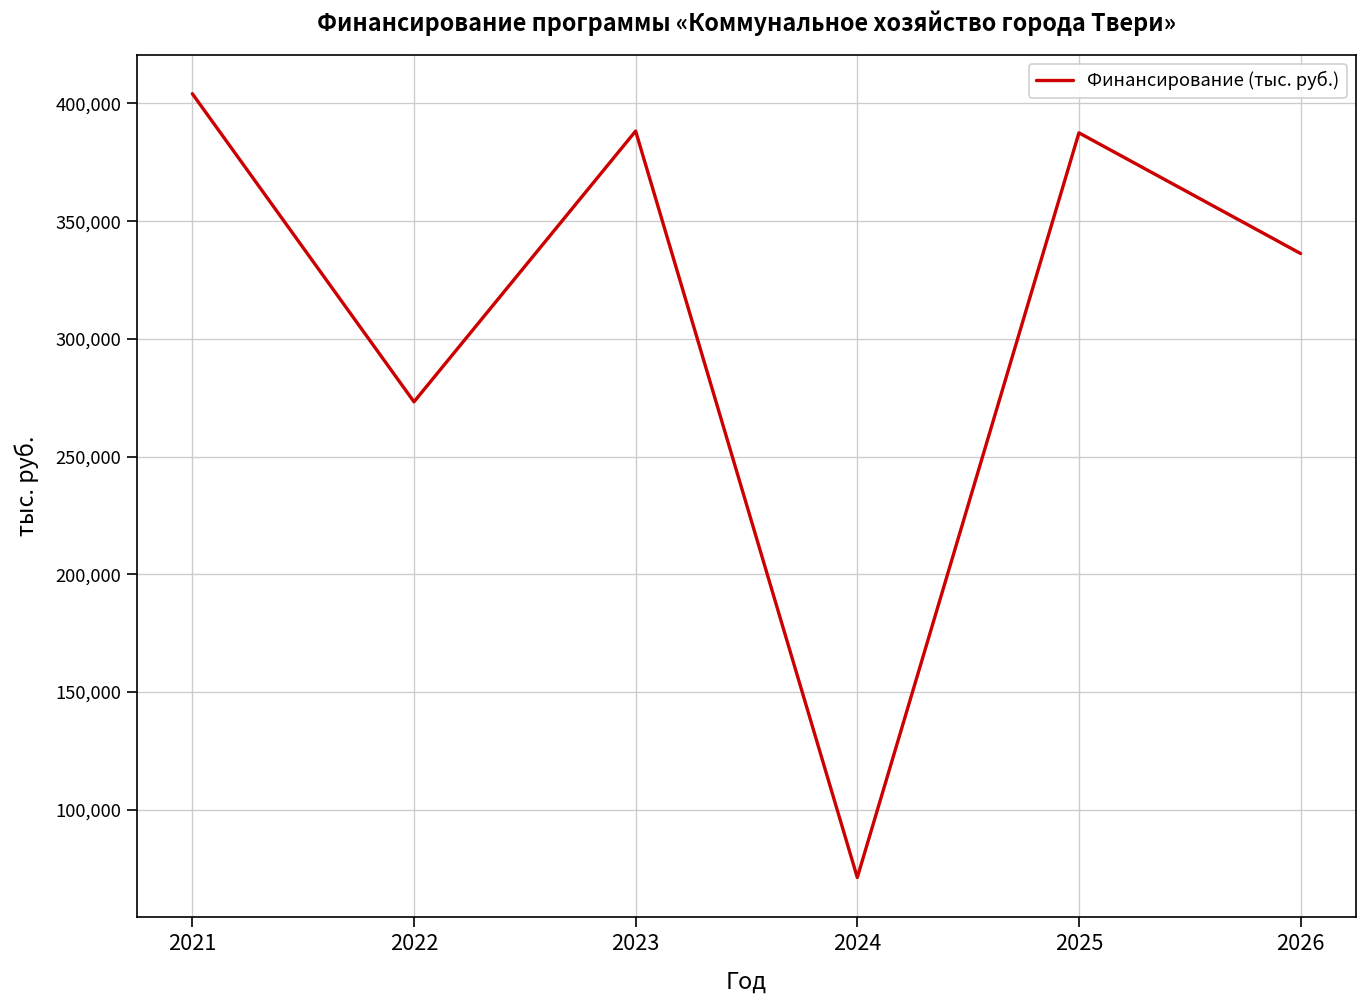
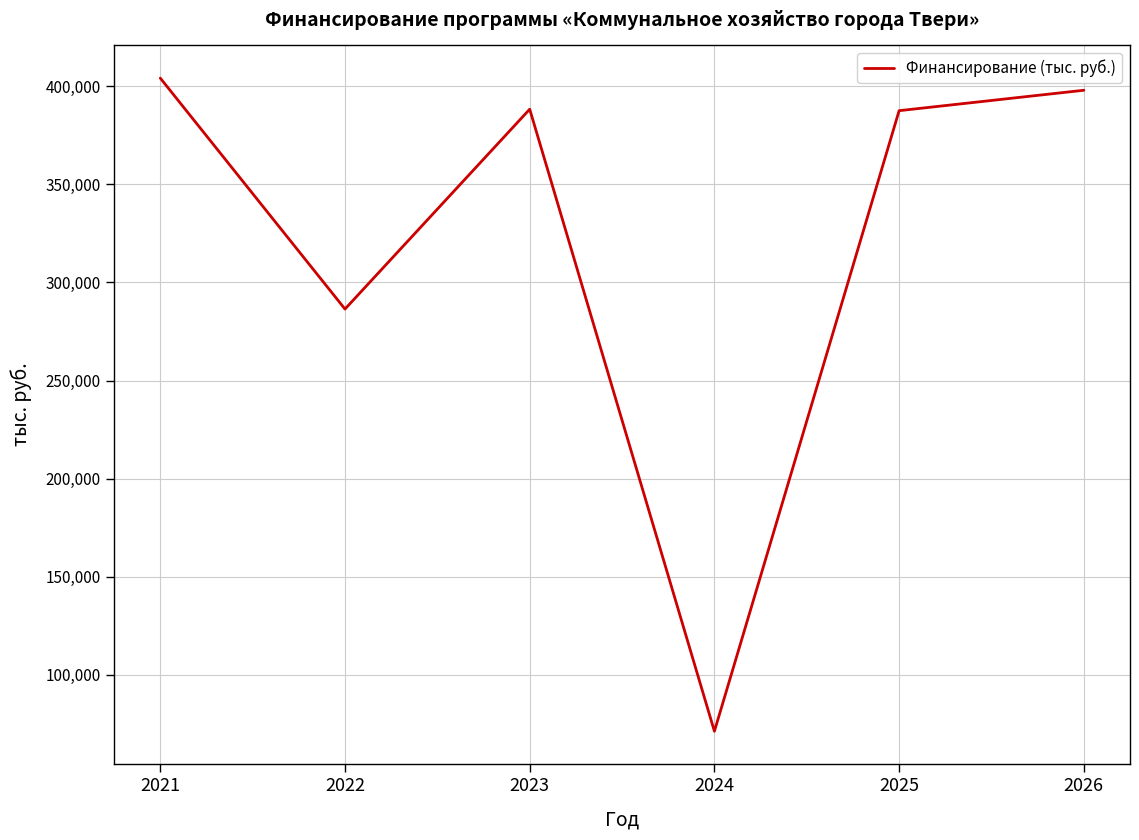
  {
    "2021": "404,000",
-   "2022": "273,000",
+   "2022": "286,000",
    "2023": "388,000",
    "2024": "71,000",
    "2025": "388,000",
-   "2026": "336,000"
+   "2026": "398,000"
  }
